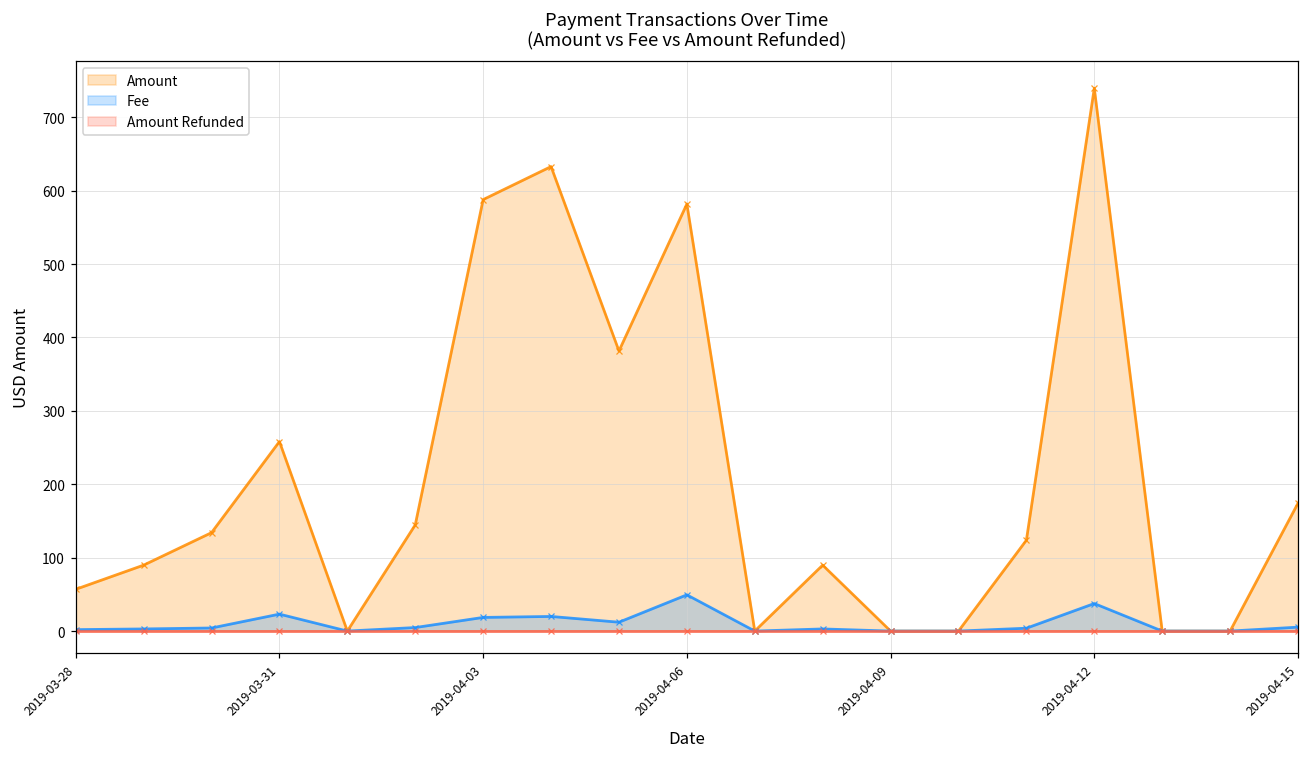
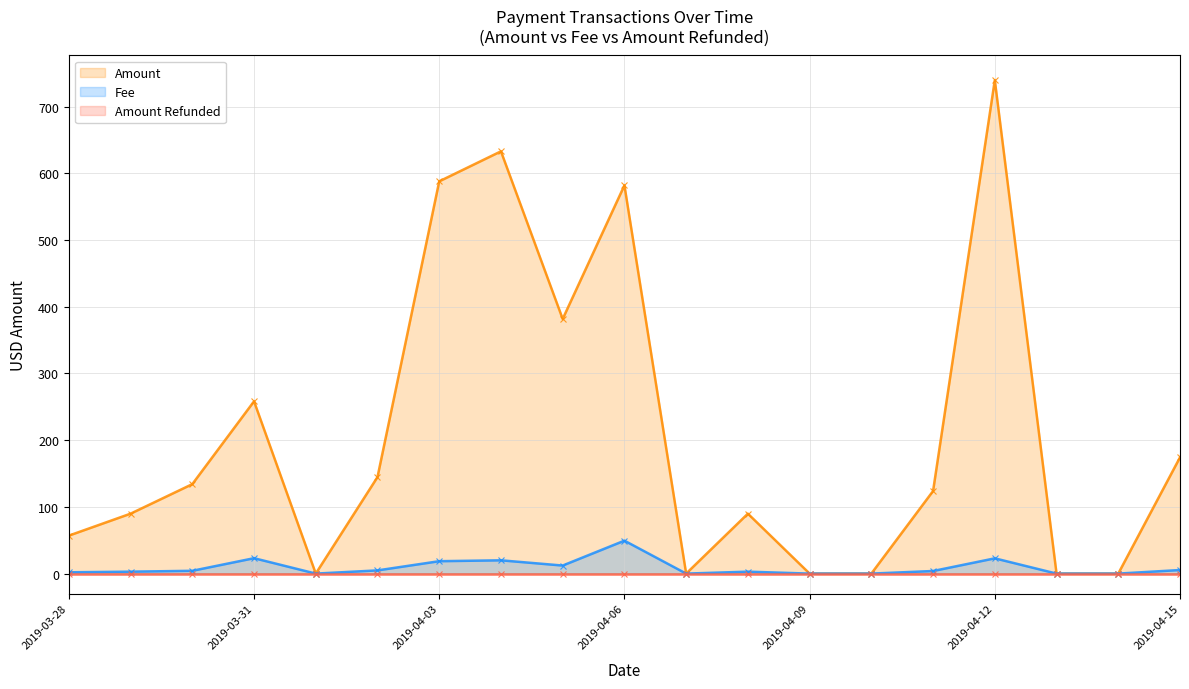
  {
    "Fee": {
      "2019-03-31": 20,
      "2019-04-03": 20,
      "2019-04-06": 50,
-     "2019-04-12": 40,
+     "2019-04-12": 20,
      "2019-04-15": 10
    }
  }
